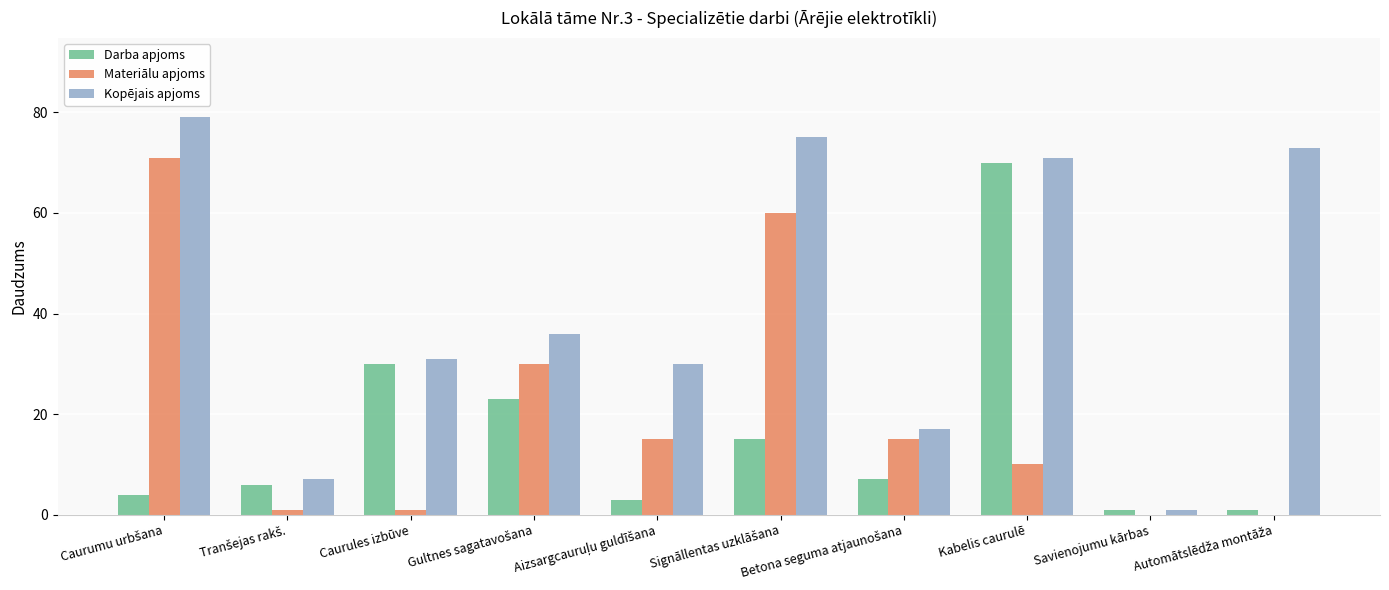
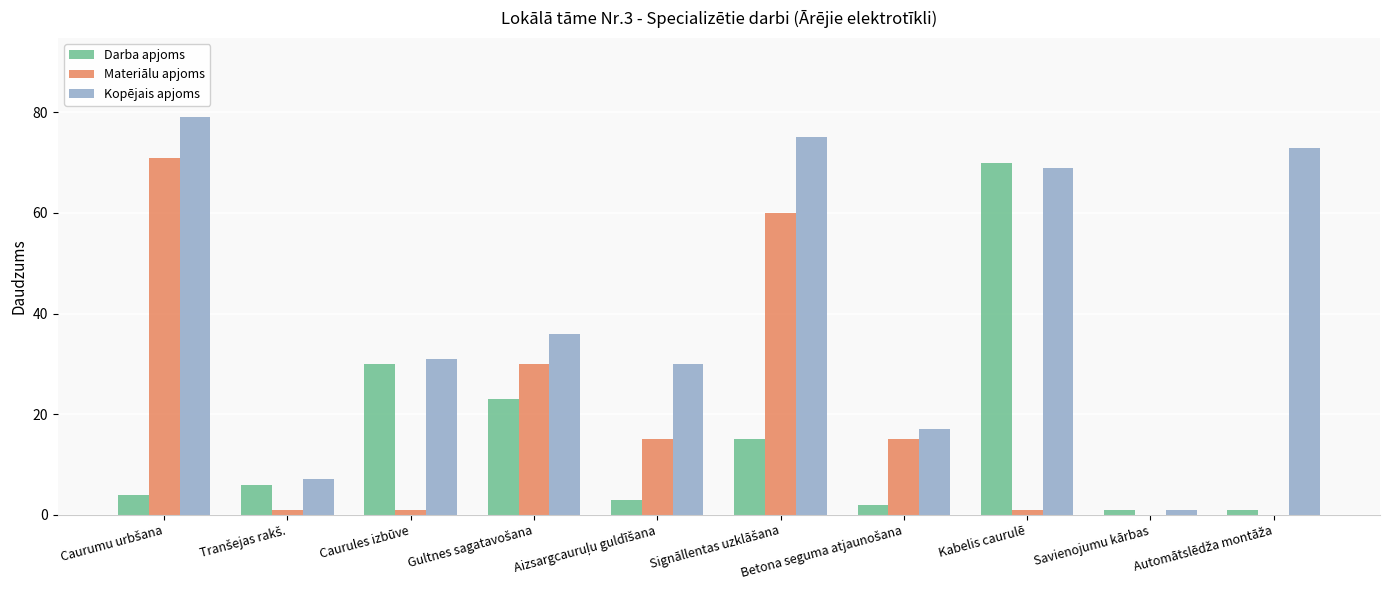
  {
    "Darba apjoms": {
      "Caurumu urbšana": 4,
      "Tranšejas rakš.": 6,
      "Caurules izbūve": 30,
      "Gultnes sagatavošana": 23,
      "Aizsargcauruļu guldīšana": 3,
      "Signāllentas uzklāšana": 15,
-     "Betona seguma atjaunošana": 7,
+     "Betona seguma atjaunošana": 2,
      "Kabelis caurulē": 70,
      "Savienojumu kārbas": 1,
      "Automātslēdža montāža": 1
    },
    "Materiālu apjoms": {
      "Caurumu urbšana": 71,
      "Tranšejas rakš.": 1,
      "Caurules izbūve": 1,
      "Gultnes sagatavošana": 30,
      "Aizsargcauruļu guldīšana": 15,
      "Signāllentas uzklāšana": 60,
      "Betona seguma atjaunošana": 15,
-     "Kabelis caurulē": 10,
+     "Kabelis caurulē": 1,
      "Savienojumu kārbas": 0,
      "Automātslēdža montāža": 0
    },
    "Kopējais apjoms": {
      "Caurumu urbšana": 79,
      "Tranšejas rakš.": 7,
      "Caurules izbūve": 31,
      "Gultnes sagatavošana": 36,
      "Aizsargcauruļu guldīšana": 30,
      "Signāllentas uzklāšana": 75,
      "Betona seguma atjaunošana": 17,
-     "Kabelis caurulē": 71,
+     "Kabelis caurulē": 69,
      "Savienojumu kārbas": 1,
      "Automātslēdža montāža": 73
    }
  }
